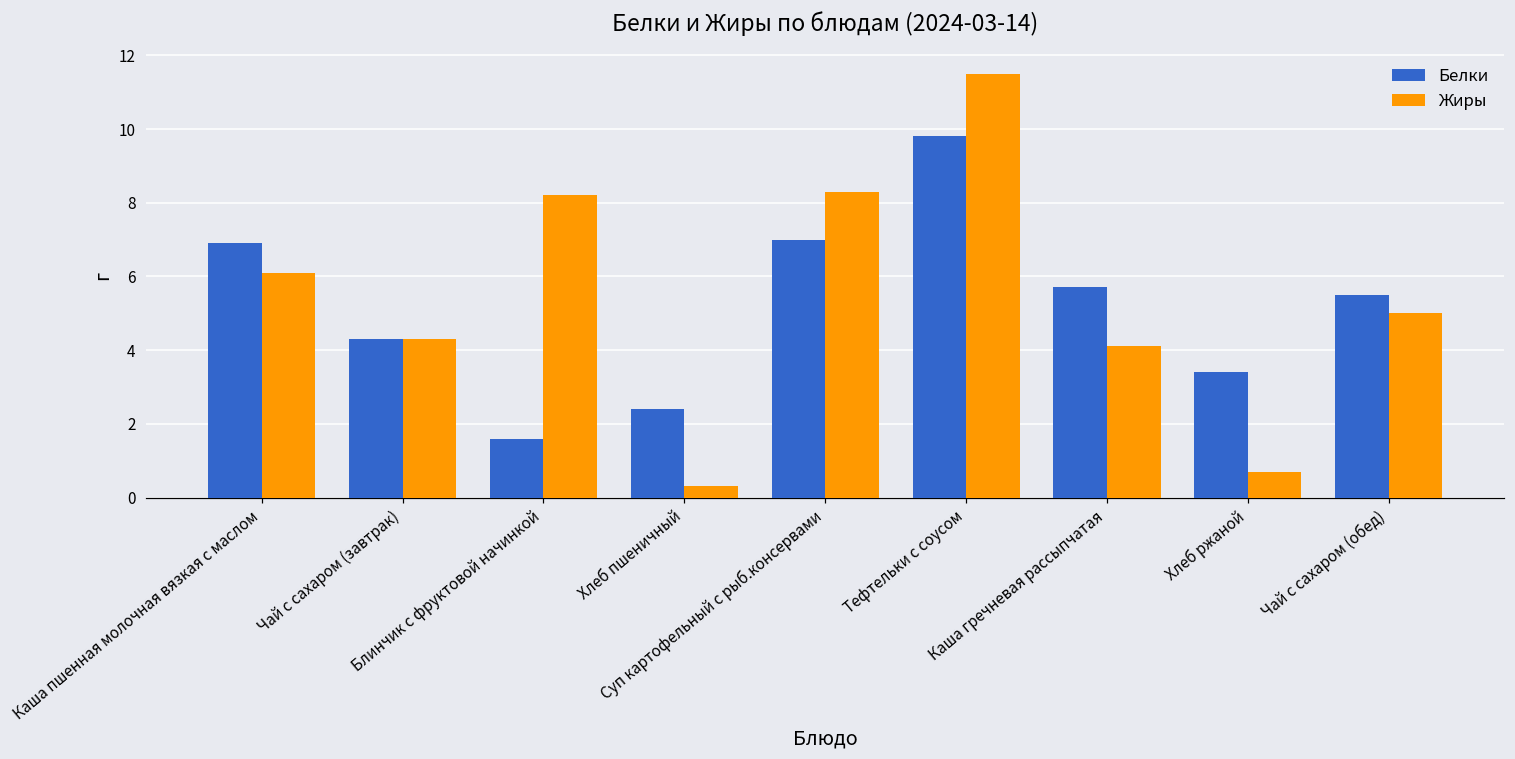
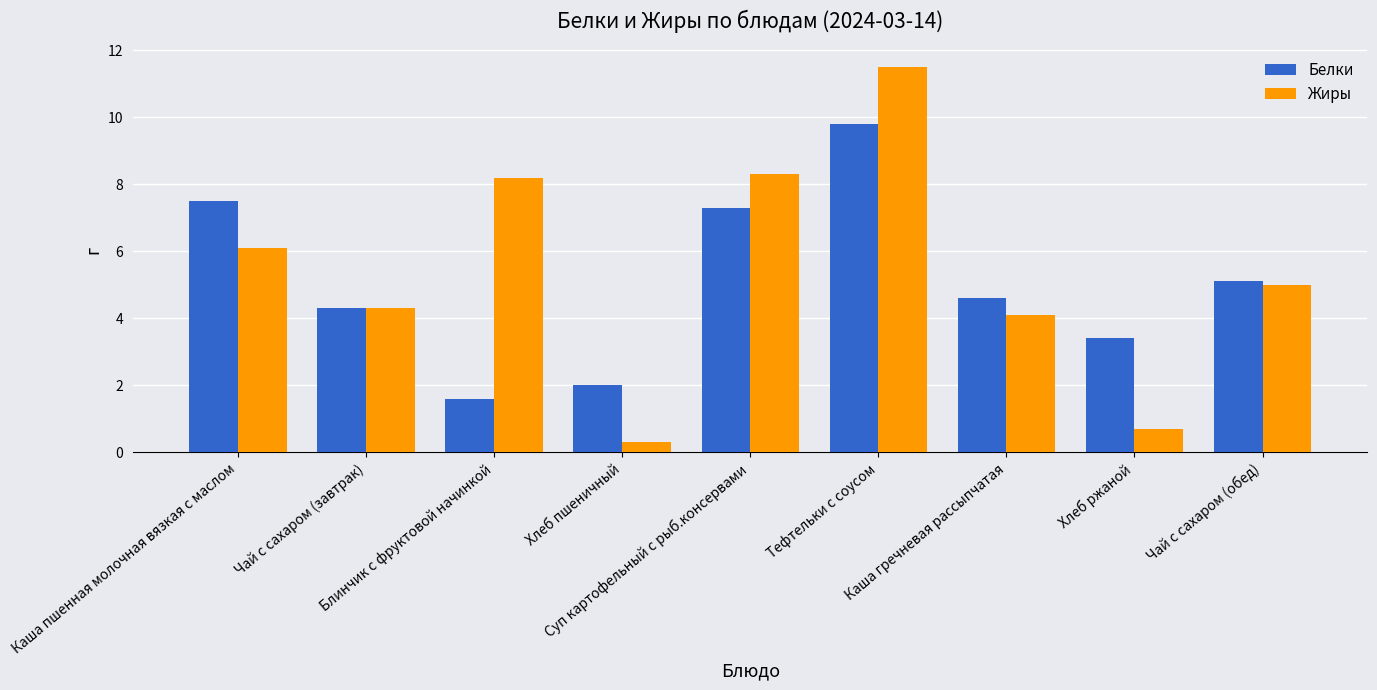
  {
    "Белки": {
-     "Каша пшенная молочная вязкая с маслом": 6.9,
+     "Каша пшенная молочная вязкая с маслом": 7.5,
      "Чай с сахаром (завтрак)": 4.3,
      "Блинчик с фруктовой начинкой": 1.6,
-     "Хлеб пшеничный": 2.4,
-     "Суп картофельный с рыб.консервами": 7.0,
+     "Хлеб пшеничный": 2.0,
+     "Суп картофельный с рыб.консервами": 7.3,
      "Тефтельки с соусом": 9.8,
-     "Каша гречневая рассыпчатая": 5.7,
+     "Каша гречневая рассыпчатая": 4.6,
      "Хлеб ржаной": 3.4,
-     "Чай с сахаром (обед)": 5.5
+     "Чай с сахаром (обед)": 5.1
    },
    "Жиры": {
      "Каша пшенная молочная вязкая с маслом": 6.1,
      "Чай с сахаром (завтрак)": 4.3,
      "Блинчик с фруктовой начинкой": 8.2,
      "Хлеб пшеничный": 0.3,
      "Суп картофельный с рыб.консервами": 8.3,
      "Тефтельки с соусом": 11.5,
      "Каша гречневая рассыпчатая": 4.1,
      "Хлеб ржаной": 0.7,
      "Чай с сахаром (обед)": 5.0
    }
  }
